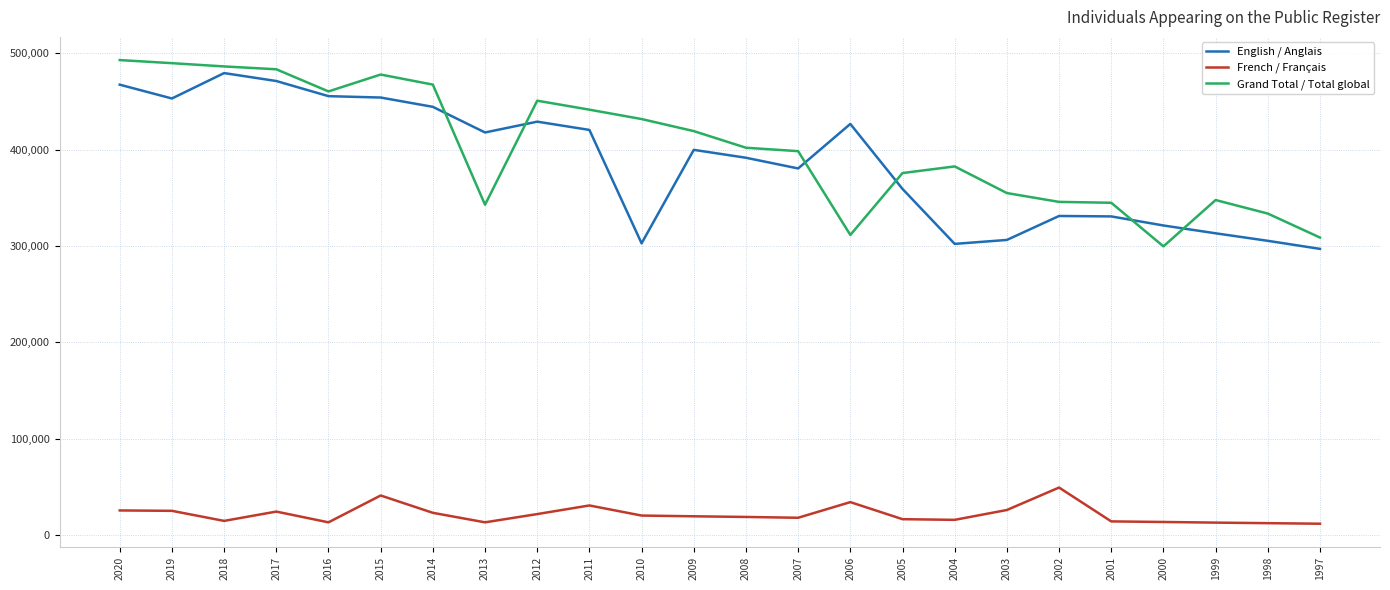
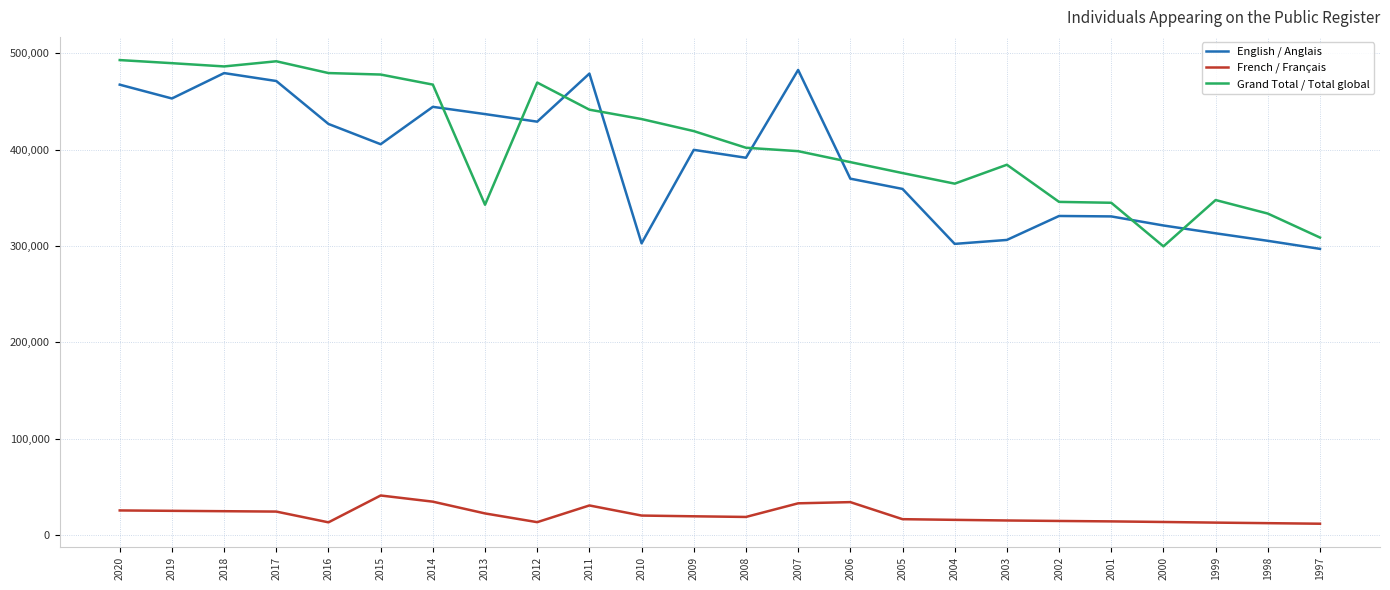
  {
    "English / Anglais": {
      "2020": "470,000",
      "2019": "450,000",
      "2018": "480,000",
      "2017": "470,000",
-     "2016": "460,000",
-     "2015": "450,000",
+     "2016": "430,000",
+     "2015": "410,000",
      "2014": "440,000",
-     "2013": "420,000",
+     "2013": "440,000",
      "2012": "430,000",
-     "2011": "420,000",
+     "2011": "480,000",
      "2010": "300,000",
      "2009": "400,000",
      "2008": "390,000",
-     "2007": "380,000",
-     "2006": "430,000",
+     "2007": "480,000",
+     "2006": "370,000",
      "2005": "360,000",
      "2004": "300,000",
      "2003": "310,000",
      "2002": "330,000",
      "2001": "330,000",
      "2000": "320,000",
      "1999": "310,000",
      "1998": "310,000",
      "1997": "300,000"
    },
    "French / Français": {
      "2020": "30,000",
      "2019": "30,000",
-     "2018": "10,000",
+     "2018": "20,000",
      "2017": "20,000",
      "2016": "10,000",
      "2015": "40,000",
-     "2014": "20,000",
-     "2013": "10,000",
-     "2012": "20,000",
+     "2014": "30,000",
+     "2013": "20,000",
+     "2012": "10,000",
      "2011": "30,000",
      "2010": "20,000",
      "2009": "20,000",
      "2008": "20,000",
-     "2007": "20,000",
+     "2007": "30,000",
      "2006": "30,000",
      "2005": "20,000",
      "2004": "20,000",
-     "2003": "30,000",
-     "2002": "50,000",
+     "2003": "20,000",
+     "2002": "10,000",
      "2001": "10,000",
      "2000": "10,000",
      "1999": "10,000",
      "1998": "10,000",
      "1997": "10,000"
    },
    "Grand Total / Total global": {
      "2020": "490,000",
      "2019": "490,000",
      "2018": "490,000",
-     "2017": "480,000",
-     "2016": "460,000",
+     "2017": "490,000",
+     "2016": "480,000",
      "2015": "480,000",
      "2014": "470,000",
      "2013": "340,000",
-     "2012": "450,000",
+     "2012": "470,000",
      "2011": "440,000",
      "2010": "430,000",
      "2009": "420,000",
      "2008": "400,000",
      "2007": "400,000",
-     "2006": "310,000",
+     "2006": "390,000",
      "2005": "380,000",
-     "2004": "380,000",
-     "2003": "350,000",
+     "2004": "360,000",
+     "2003": "380,000",
      "2002": "350,000",
      "2001": "340,000",
      "2000": "300,000",
      "1999": "350,000",
      "1998": "330,000",
      "1997": "310,000"
    }
  }
